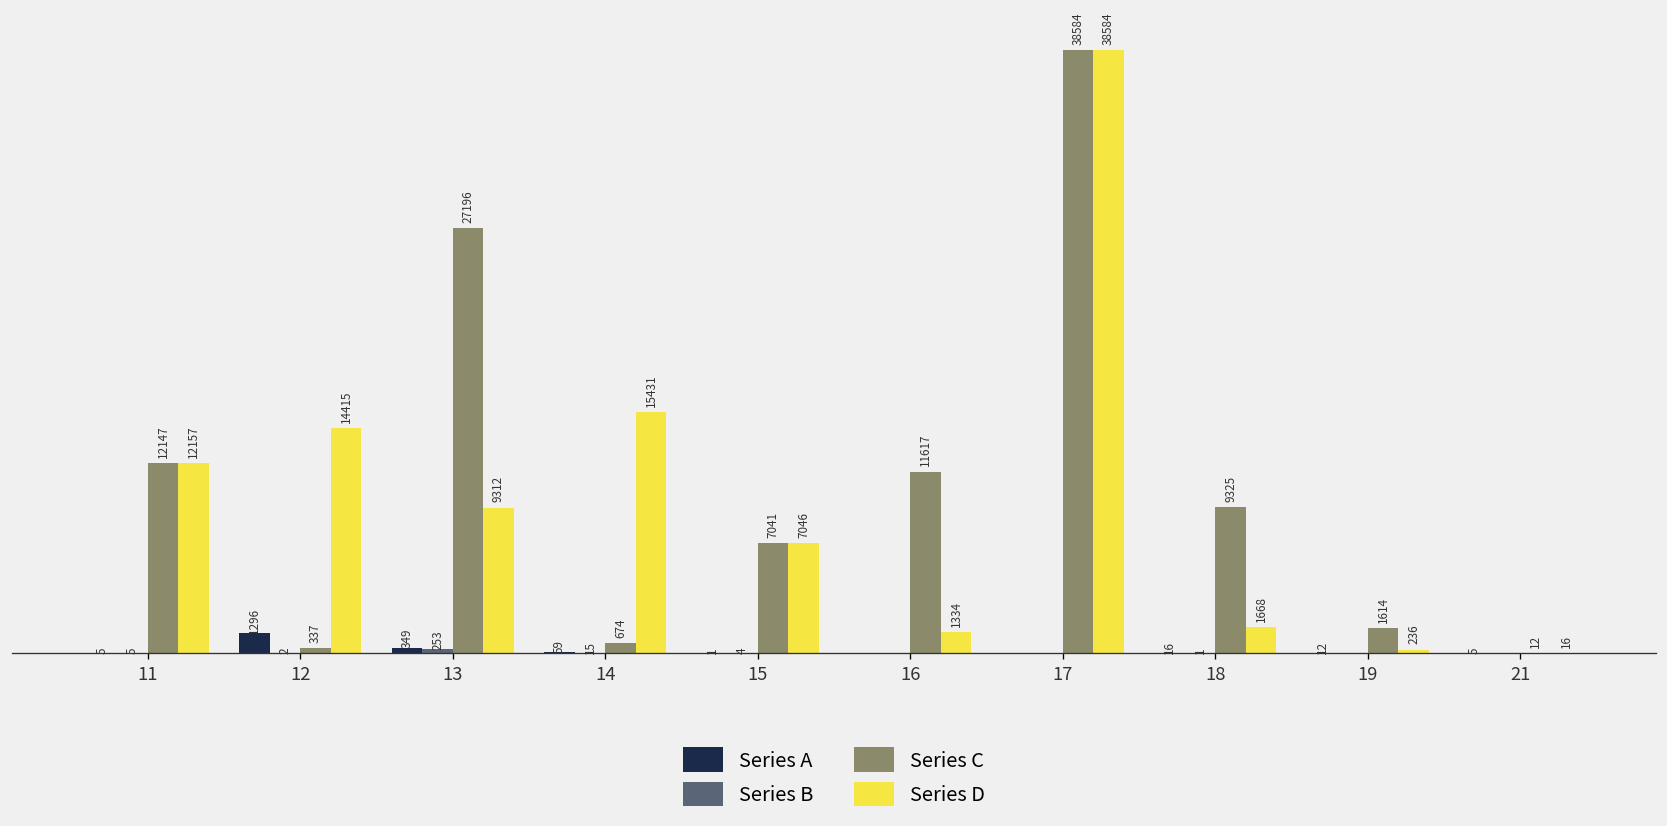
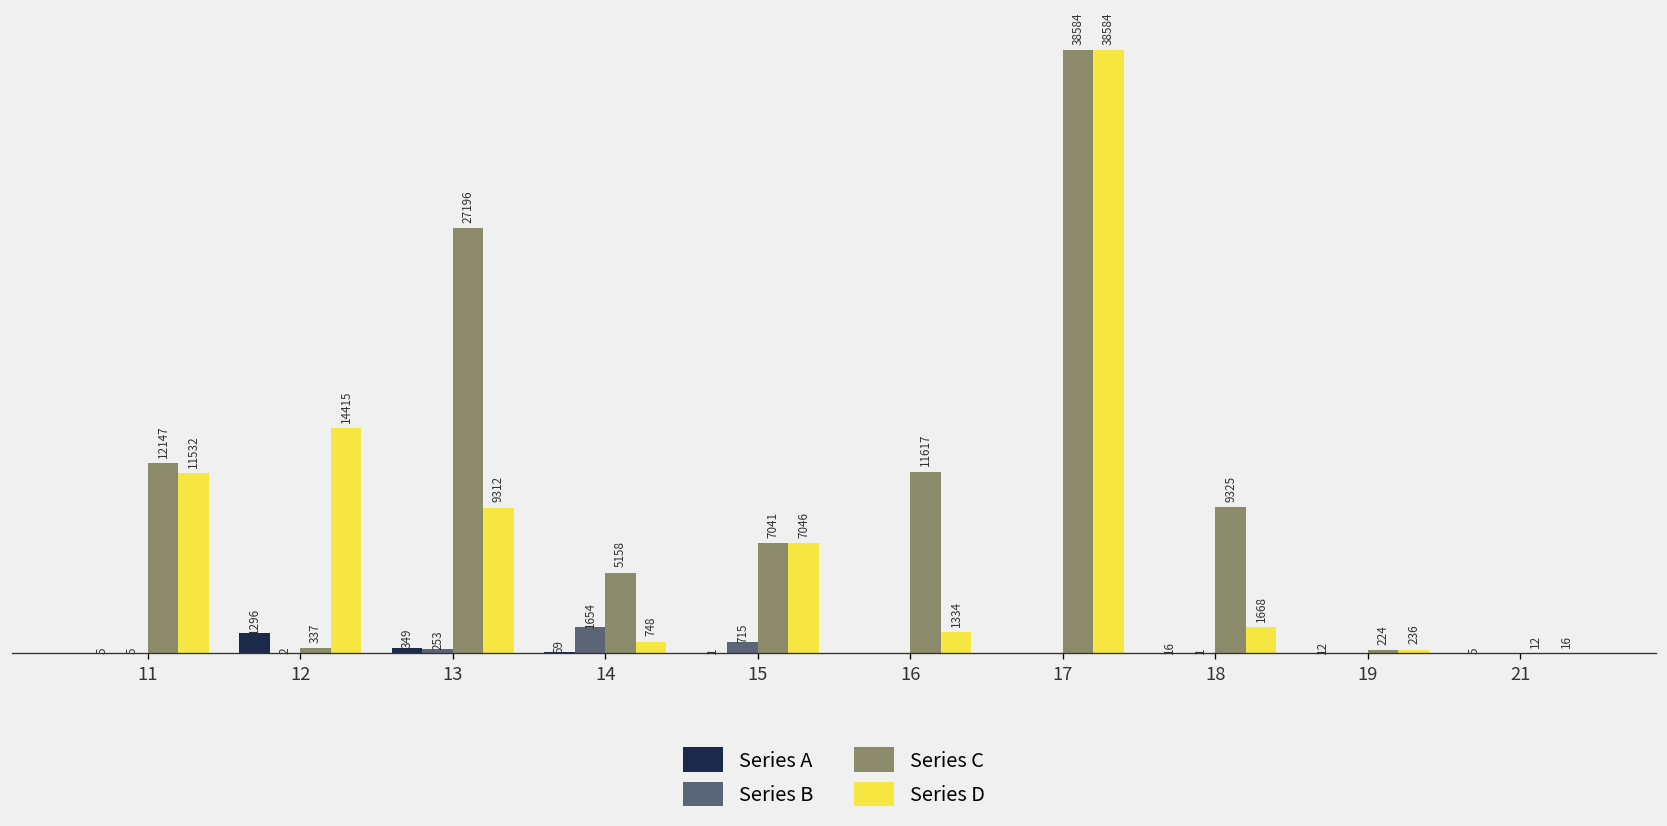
  {
    "Series A": {
      "11": 5,
      "12": 1296,
      "13": 349,
      "14": 59,
      "15": 1,
      "18": 16,
      "19": 12,
      "21": 5
    },
    "Series B": {
      "11": 5,
      "12": 2,
      "13": 253,
-     "14": 15,
-     "15": 4,
+     "14": 1654,
+     "15": 715,
      "18": 1
    },
    "Series C": {
      "11": 12147,
      "12": 337,
      "13": 27196,
-     "14": 674,
+     "14": 5158,
      "15": 7041,
      "16": 11617,
      "17": 38584,
      "18": 9325,
-     "19": 1614,
+     "19": 224,
      "21": 12
    },
    "Series D": {
-     "11": 12157,
+     "11": 11532,
      "12": 14415,
      "13": 9312,
-     "14": 15431,
+     "14": 748,
      "15": 7046,
      "16": 1334,
      "17": 38584,
      "18": 1668,
      "19": 236,
      "21": 16
    }
  }
